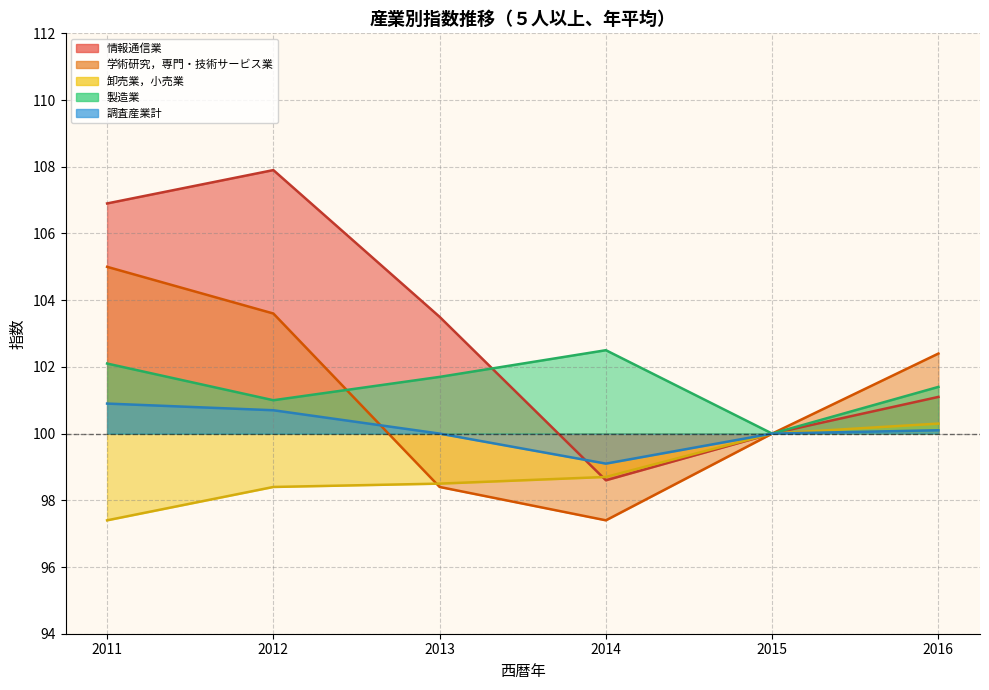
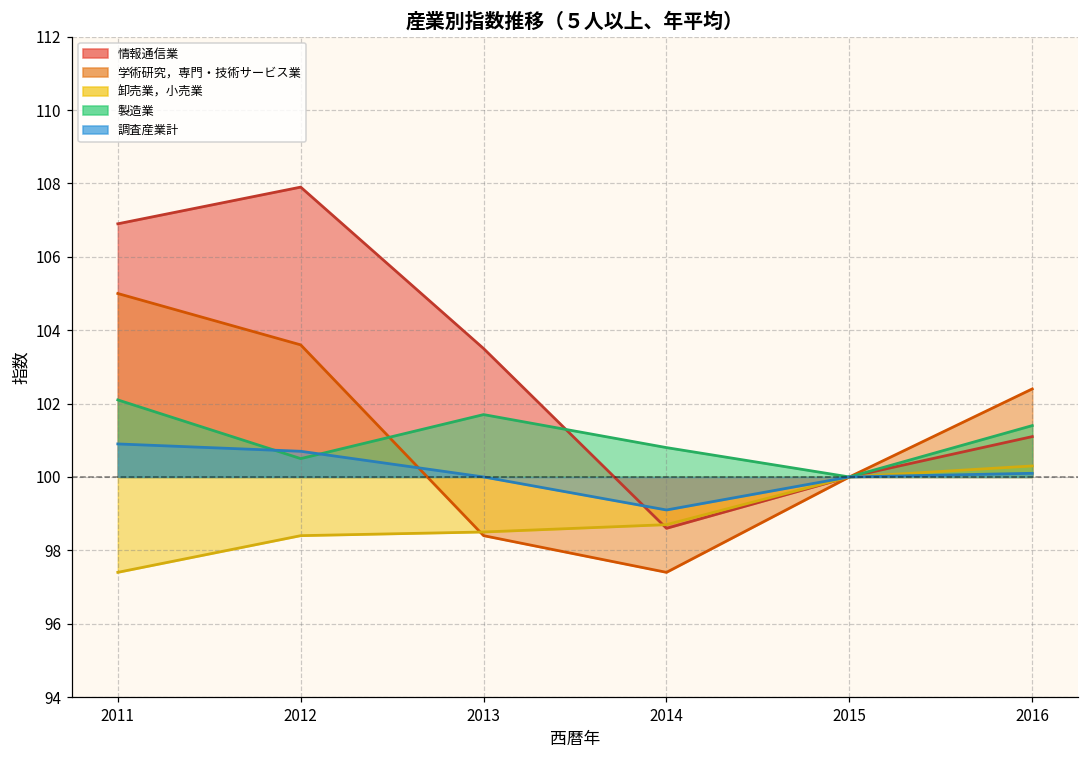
  {
    "製造業": {
      "2011": 102.1,
-     "2012": 101.0,
+     "2012": 100.5,
      "2013": 101.7,
-     "2014": 102.5,
+     "2014": 100.8,
      "2016": 101.4
    }
  }
